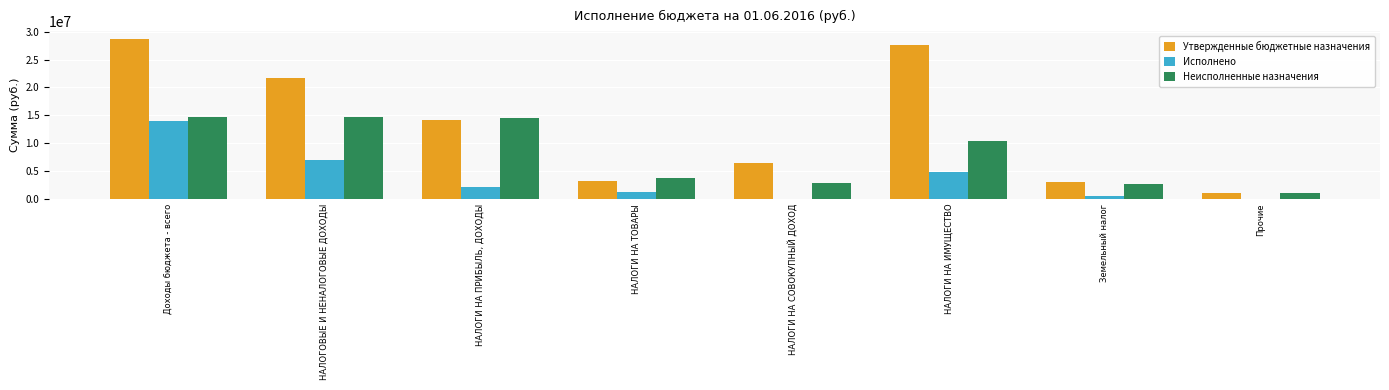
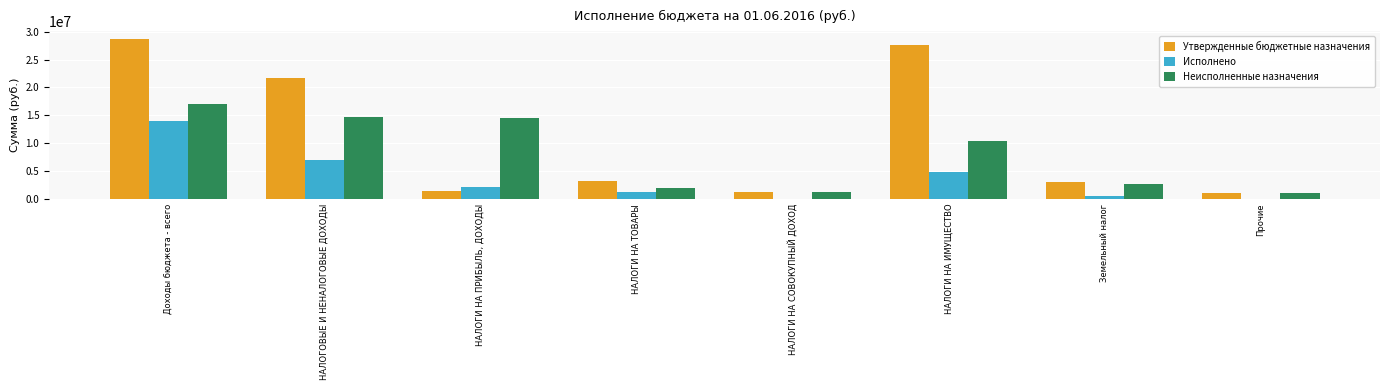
  {
    "Утвержденные бюджетные назначения": {
      "Доходы бюджета - всего": 29000000,
      "НАЛОГОВЫЕ И НЕНАЛОГОВЫЕ ДОХОДЫ": 22000000,
-     "НАЛОГИ НА ПРИБЫЛЬ, ДОХОДЫ": 14000000,
+     "НАЛОГИ НА ПРИБЫЛЬ, ДОХОДЫ": 1000000,
      "НАЛОГИ НА ТОВАРЫ": 3000000,
-     "НАЛОГИ НА СОВОКУПНЫЙ ДОХОД": 6000000,
+     "НАЛОГИ НА СОВОКУПНЫЙ ДОХОД": 1000000,
      "НАЛОГИ НА ИМУЩЕСТВО": 28000000,
      "Земельный налог": 3000000,
      "Прочие": 1000000
    },
    "Исполнено": {
      "Доходы бюджета - всего": 14000000,
      "НАЛОГОВЫЕ И НЕНАЛОГОВЫЕ ДОХОДЫ": 7000000,
      "НАЛОГИ НА ПРИБЫЛЬ, ДОХОДЫ": 2000000,
      "НАЛОГИ НА ТОВАРЫ": 1000000,
      "НАЛОГИ НА СОВОКУПНЫЙ ДОХОД": 0,
      "НАЛОГИ НА ИМУЩЕСТВО": 5000000,
      "Земельный налог": 0
    },
    "Неисполненные назначения": {
-     "Доходы бюджета - всего": 15000000,
+     "Доходы бюджета - всего": 17000000,
      "НАЛОГОВЫЕ И НЕНАЛОГОВЫЕ ДОХОДЫ": 15000000,
      "НАЛОГИ НА ПРИБЫЛЬ, ДОХОДЫ": 14000000,
-     "НАЛОГИ НА ТОВАРЫ": 4000000,
-     "НАЛОГИ НА СОВОКУПНЫЙ ДОХОД": 3000000,
+     "НАЛОГИ НА ТОВАРЫ": 2000000,
+     "НАЛОГИ НА СОВОКУПНЫЙ ДОХОД": 1000000,
      "НАЛОГИ НА ИМУЩЕСТВО": 10000000,
      "Земельный налог": 3000000,
      "Прочие": 1000000
    }
  }
